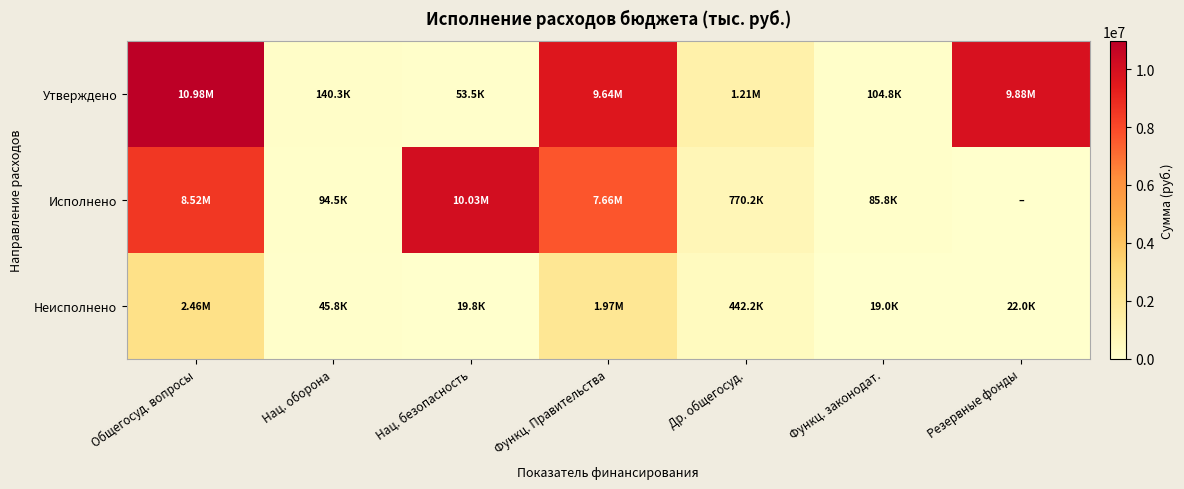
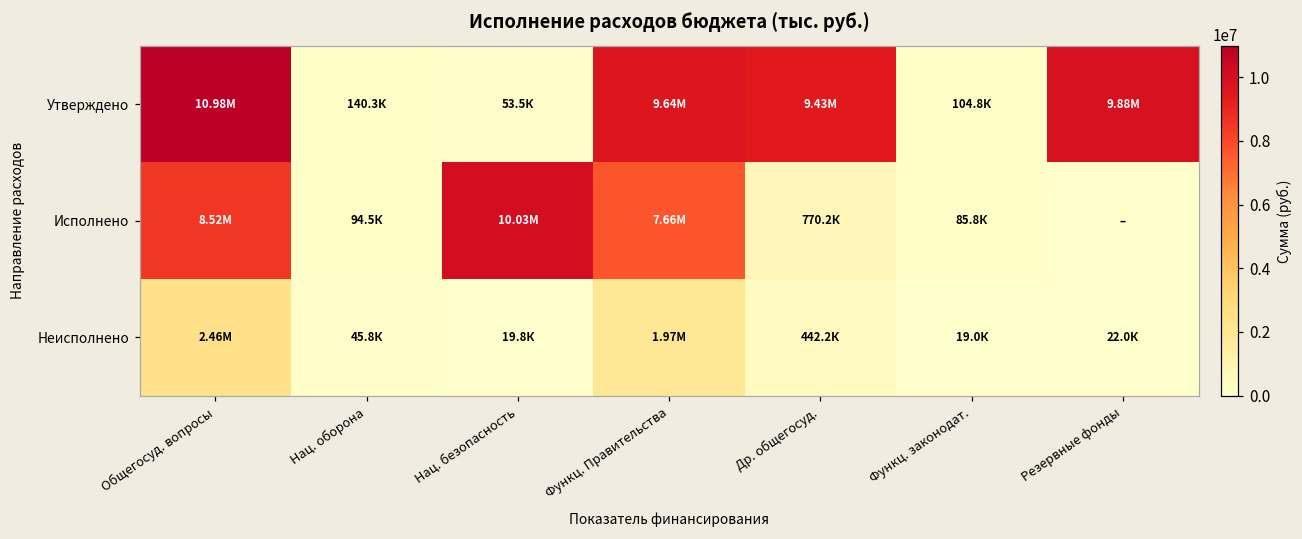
  {
    "Утверждено": {
      "Общегосуд. вопросы": "10.98М",
      "Нац. оборона": "140.3К",
      "Нац. безопасность": "53.5К",
      "Функц. Правительства": "9.64М",
-     "Др. общегосуд.": "1.21М",
+     "Др. общегосуд.": "9.43М",
      "Функц. законодат.": "104.8К",
      "Резервные фонды": "9.88М"
    },
    "Исполнено": {
      "Общегосуд. вопросы": "8.52М",
      "Нац. оборона": "94.5К",
      "Нац. безопасность": "10.03М",
      "Функц. Правительства": "7.66М",
      "Др. общегосуд.": "770.2К",
      "Функц. законодат.": "85.8К"
    },
    "Неисполнено": {
      "Общегосуд. вопросы": "2.46М",
      "Нац. оборона": "45.8К",
      "Нац. безопасность": "19.8К",
      "Функц. Правительства": "1.97М",
      "Др. общегосуд.": "442.2К",
      "Функц. законодат.": "19.0К",
      "Резервные фонды": "22.0К"
    }
  }
